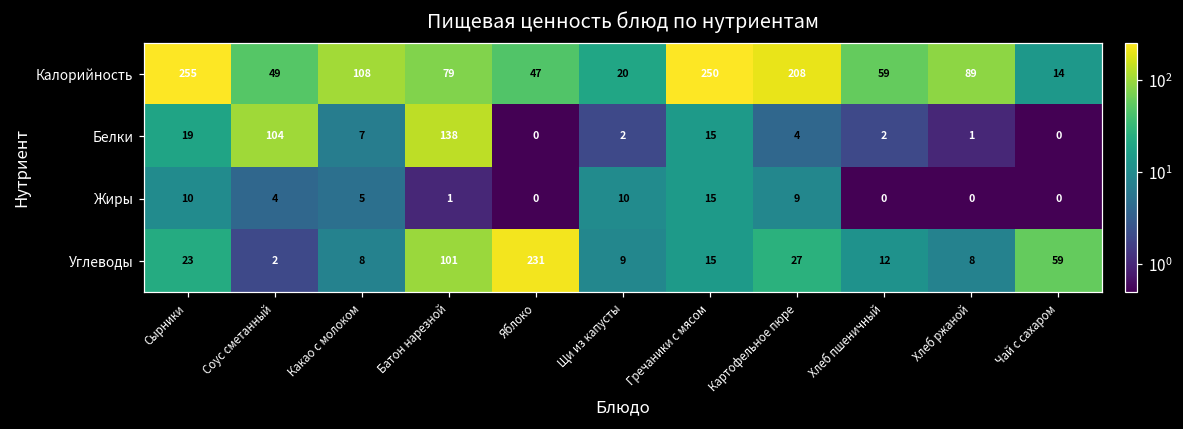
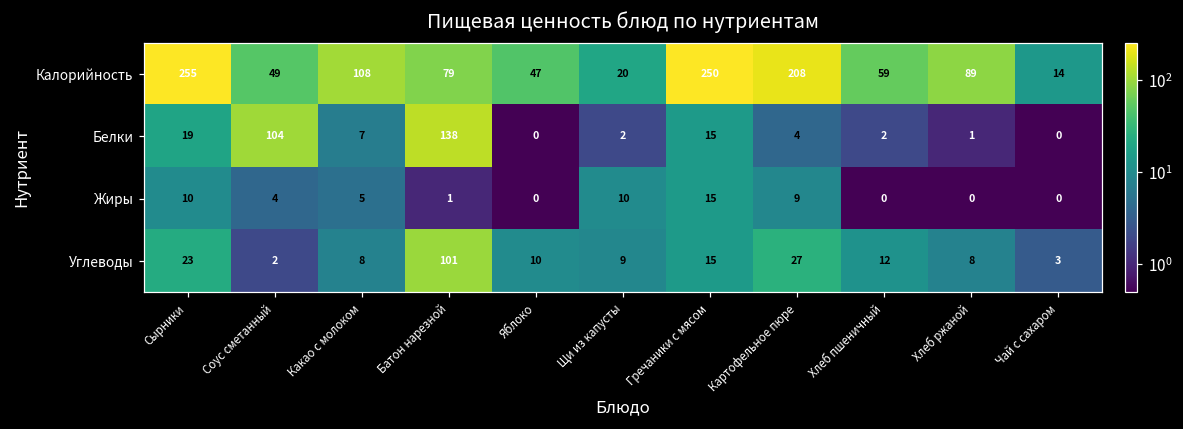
  {
    "Калорийность": {
      "Сырники": 255,
      "Соус сметанный": 49,
      "Какао с молоком": 108,
      "Батон нарезной": 79,
      "Яблоко": 47,
      "Щи из капусты": 20,
      "Гречаники с мясом": 250,
      "Картофельное пюре": 208,
      "Хлеб пшеничный": 59,
      "Хлеб ржаной": 89,
      "Чай с сахаром": 14
    },
    "Белки": {
      "Сырники": 19,
      "Соус сметанный": 104,
      "Какао с молоком": 7,
      "Батон нарезной": 138,
      "Яблоко": 0,
      "Щи из капусты": 2,
      "Гречаники с мясом": 15,
      "Картофельное пюре": 4,
      "Хлеб пшеничный": 2,
      "Хлеб ржаной": 1,
      "Чай с сахаром": 0
    },
    "Жиры": {
      "Сырники": 10,
      "Соус сметанный": 4,
      "Какао с молоком": 5,
      "Батон нарезной": 1,
      "Яблоко": 0,
      "Щи из капусты": 10,
      "Гречаники с мясом": 15,
      "Картофельное пюре": 9,
      "Хлеб пшеничный": 0,
      "Хлеб ржаной": 0,
      "Чай с сахаром": 0
    },
    "Углеводы": {
      "Сырники": 23,
      "Соус сметанный": 2,
      "Какао с молоком": 8,
      "Батон нарезной": 101,
-     "Яблоко": 231,
+     "Яблоко": 10,
      "Щи из капусты": 9,
      "Гречаники с мясом": 15,
      "Картофельное пюре": 27,
      "Хлеб пшеничный": 12,
      "Хлеб ржаной": 8,
-     "Чай с сахаром": 59
+     "Чай с сахаром": 3
    }
  }
